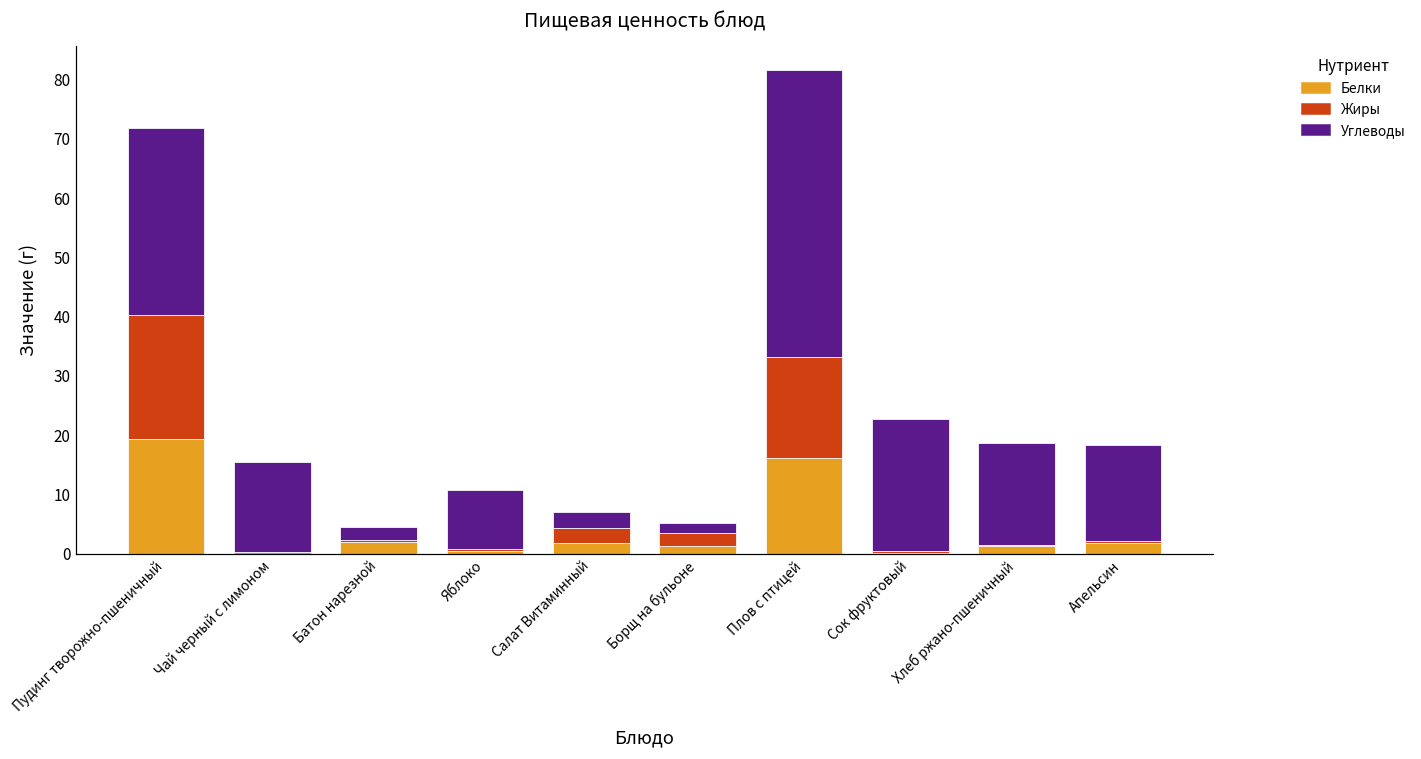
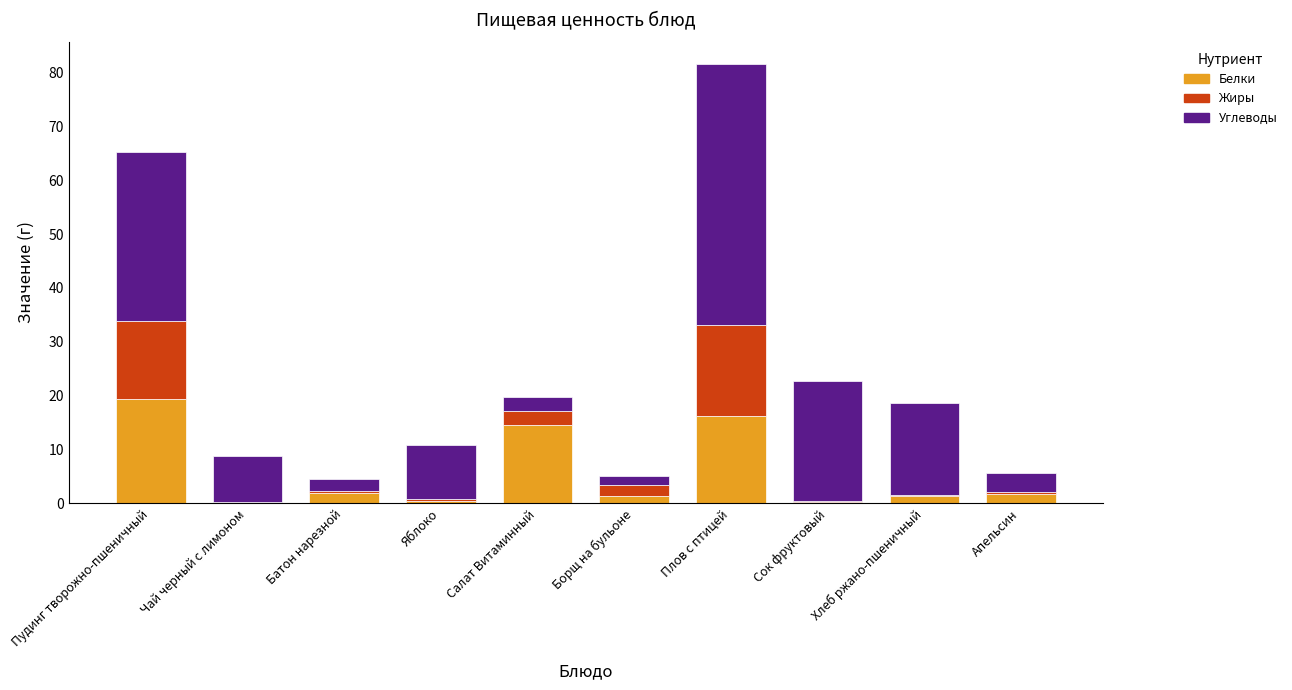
  {
    "Белки": {
      "Пудинг творожно-пшеничный": 19,
      "Батон нарезной": 2,
-     "Салат Витаминный": 2,
+     "Салат Витаминный": 15,
      "Борщ на бульоне": 1,
      "Плов с птицей": 16,
      "Хлеб ржано-пшеничный": 1,
      "Апельсин": 2
    },
    "Жиры": {
-     "Пудинг творожно-пшеничный": 21,
+     "Пудинг творожно-пшеничный": 14,
      "Салат Витаминный": 3,
      "Борщ на бульоне": 2,
      "Плов с птицей": 17
    },
    "Углеводы": {
      "Пудинг творожно-пшеничный": 32,
-     "Чай черный с лимоном": 15,
+     "Чай черный с лимоном": 8,
      "Батон нарезной": 2,
      "Яблоко": 10,
      "Салат Витаминный": 3,
      "Борщ на бульоне": 2,
      "Плов с птицей": 48,
      "Сок фруктовый": 22,
      "Хлеб ржано-пшеничный": 17,
-     "Апельсин": 16
+     "Апельсин": 3
    }
  }
